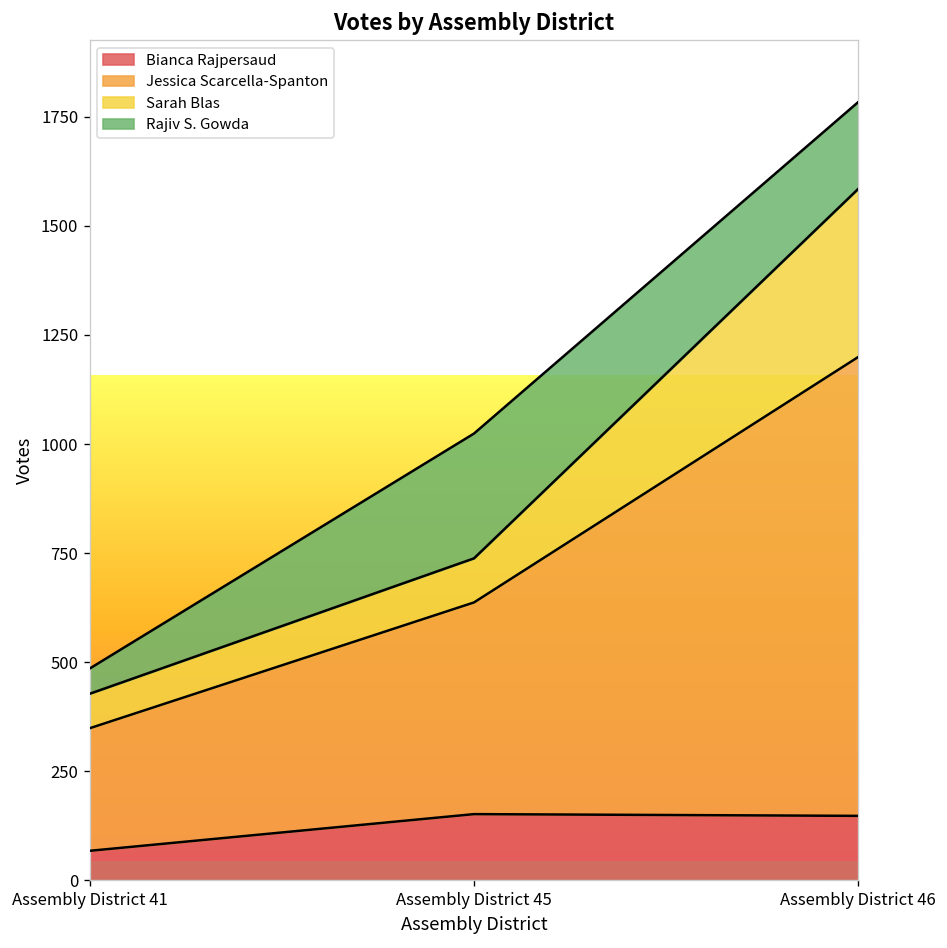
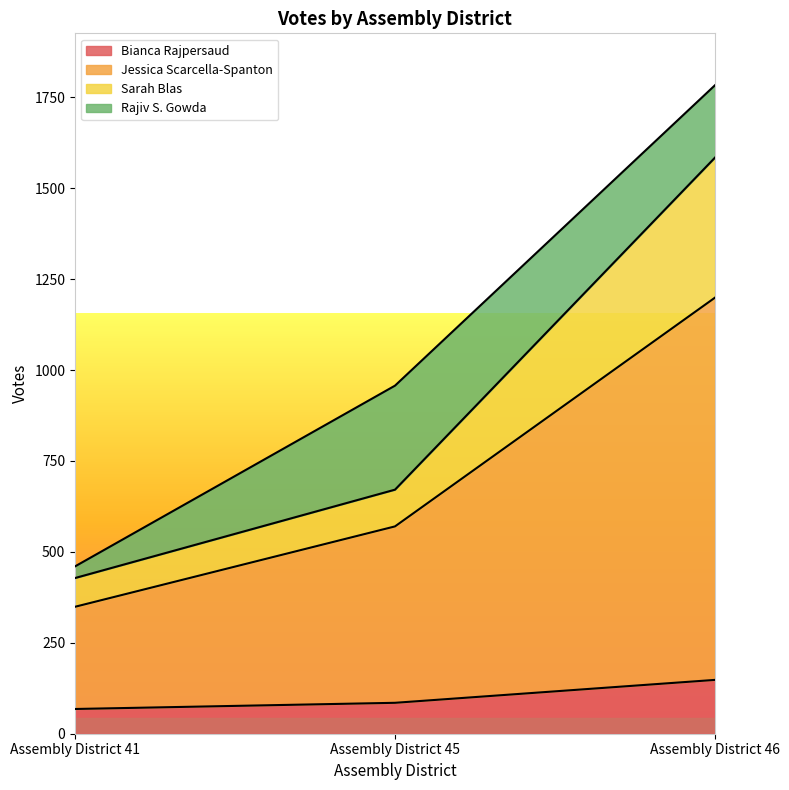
  {
    "Bianca Rajpersaud": {
      "Assembly District 41": 70,
-     "Assembly District 45": 150,
+     "Assembly District 45": 90,
      "Assembly District 46": 150
    },
    "Rajiv S. Gowda": {
-     "Assembly District 41": 60,
+     "Assembly District 41": 30,
      "Assembly District 45": 290,
      "Assembly District 46": 200
    }
  }
